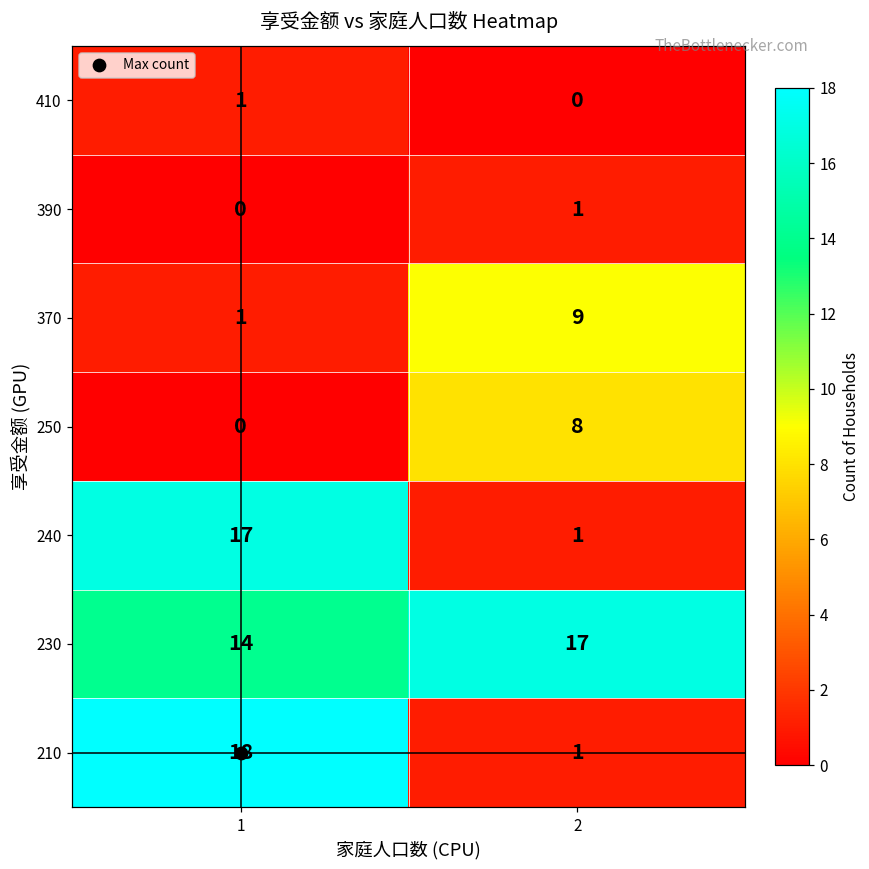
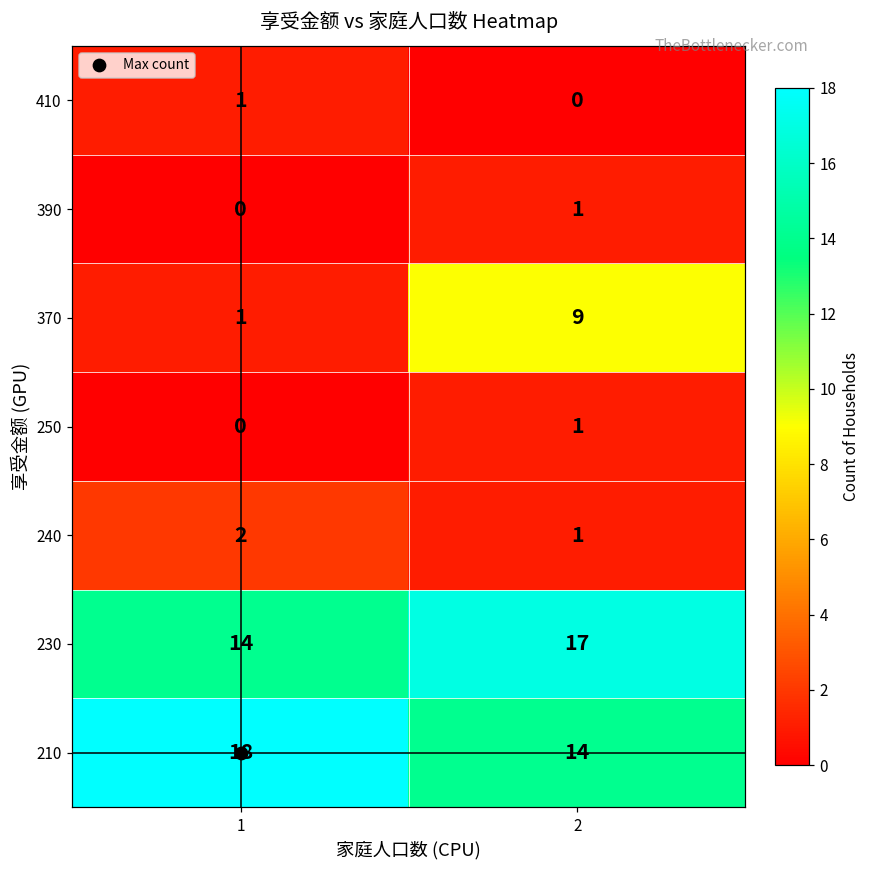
  {
    "410": {
      "1": 1,
      "2": 0
    },
    "390": {
      "1": 0,
      "2": 1
    },
    "370": {
      "1": 1,
      "2": 9
    },
    "250": {
      "1": 0,
-     "2": 8
+     "2": 1
    },
    "240": {
-     "1": 17,
+     "1": 2,
      "2": 1
    },
    "230": {
      "1": 14,
      "2": 17
    },
    "210": {
-     "2": 1
+     "2": 14
    }
  }
